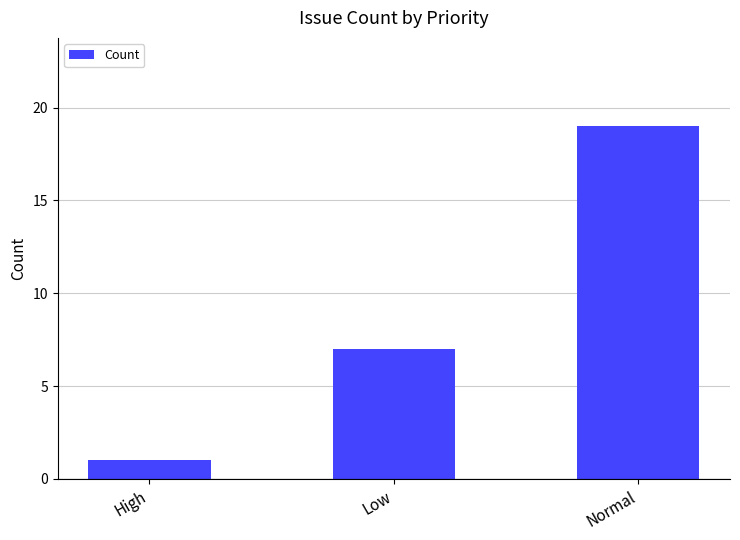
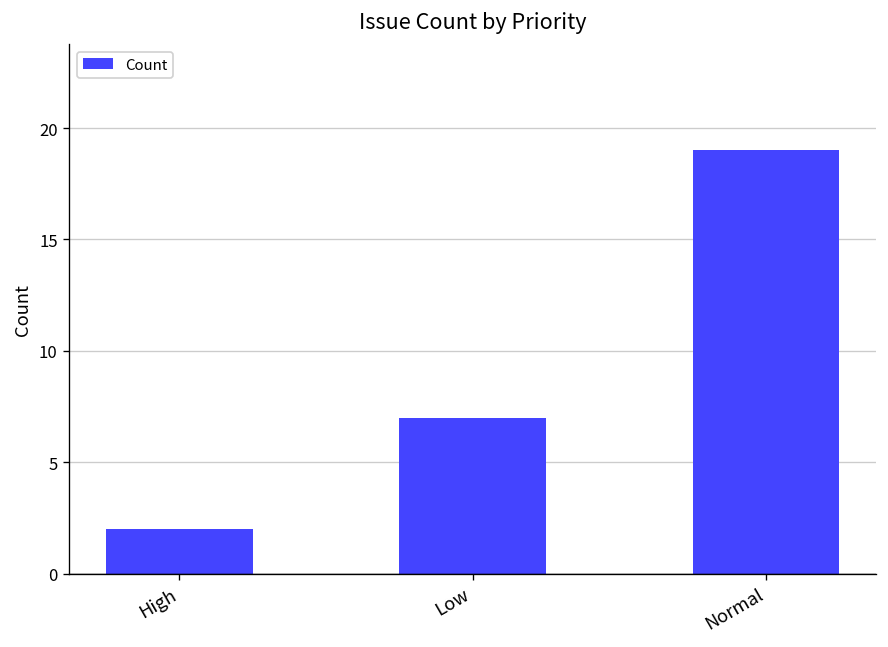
  {
-   "High": 1,
+   "High": 2,
    "Low": 7,
    "Normal": 19
  }
